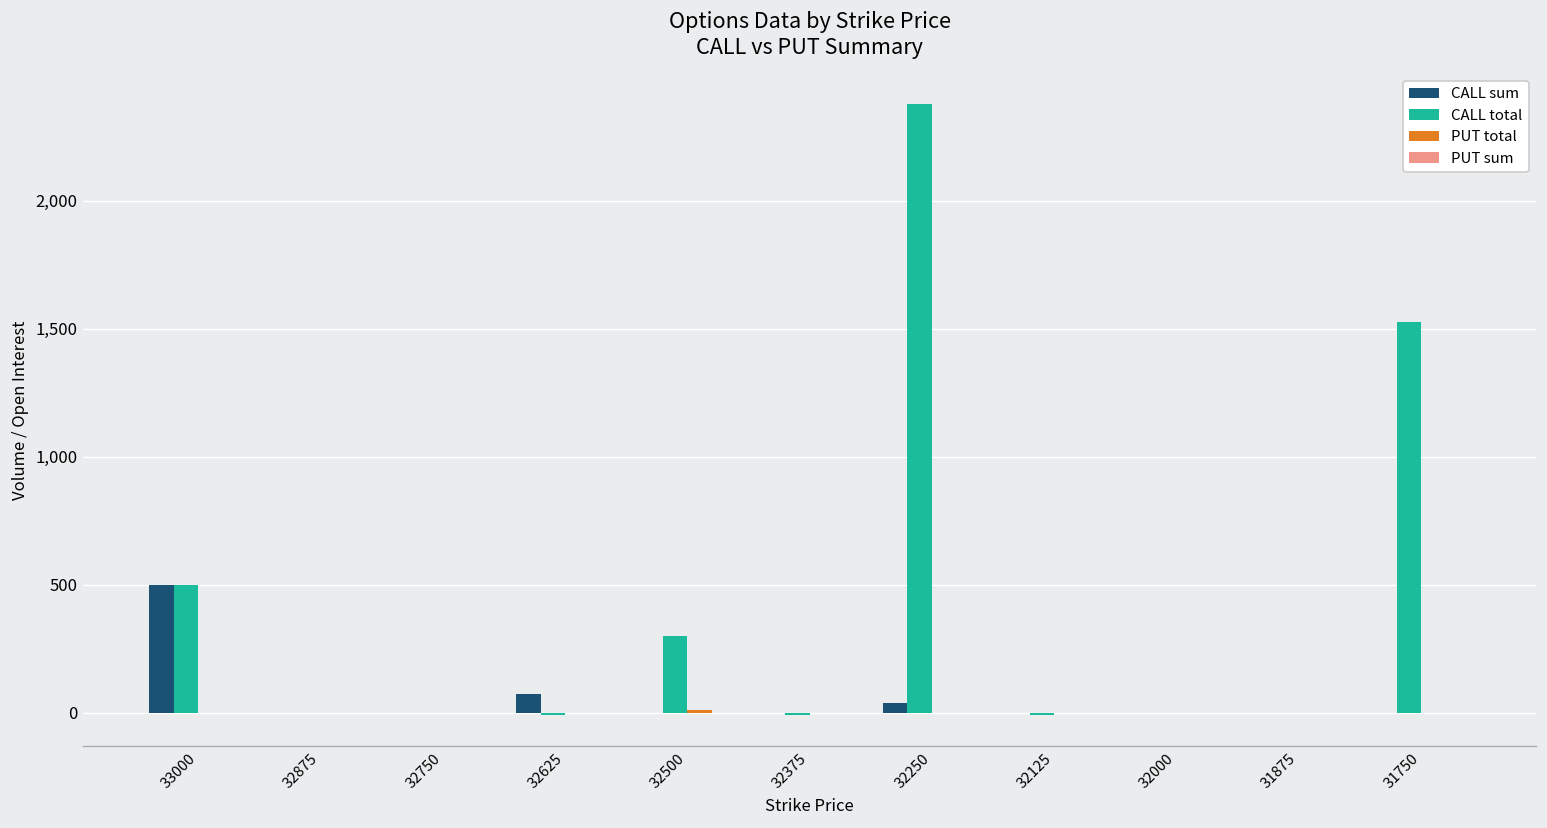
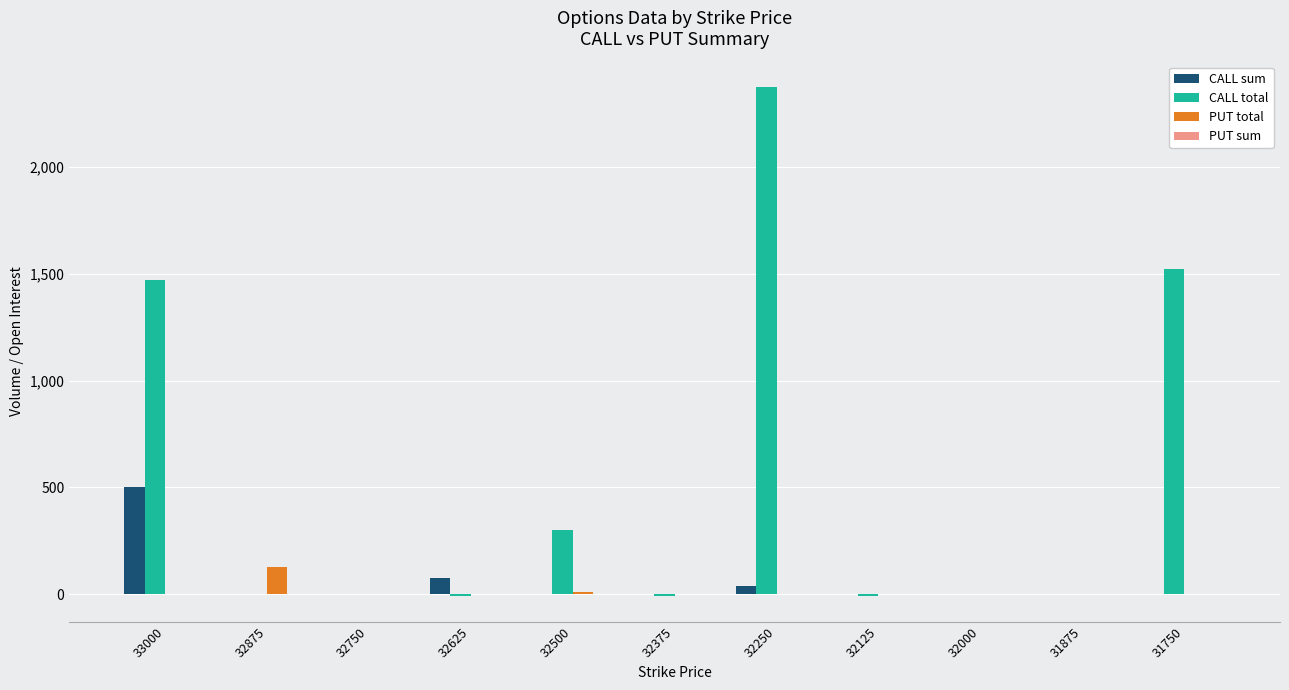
  {
    "CALL sum": {
      "33000": "500",
      "32875": "0",
      "32750": "0",
      "32625": "70",
      "32500": "0",
      "32375": "0",
      "32250": "40",
      "32125": "0",
      "32000": "0",
      "31875": "0",
      "31750": "0"
    },
    "CALL total": {
-     "33000": "500",
+     "33000": "1,470",
      "32875": "0",
      "32750": "0",
      "32500": "300",
      "32250": "2,380",
      "32000": "0",
      "31875": "0",
      "31750": "1,530"
    },
    "PUT total": {
      "33000": "0",
-     "32875": "0",
+     "32875": "130",
      "32750": "0",
      "32625": "0",
      "32375": "0",
      "32250": "0",
      "32125": "0",
      "32000": "0",
      "31875": "0",
      "31750": "0"
    },
    "PUT sum": {
      "33000": "0",
      "32875": "0",
      "32750": "0",
      "32625": "0",
      "32500": "0",
      "32375": "0",
      "32250": "0",
      "32125": "0",
      "32000": "0",
      "31875": "0",
      "31750": "0"
    }
  }
